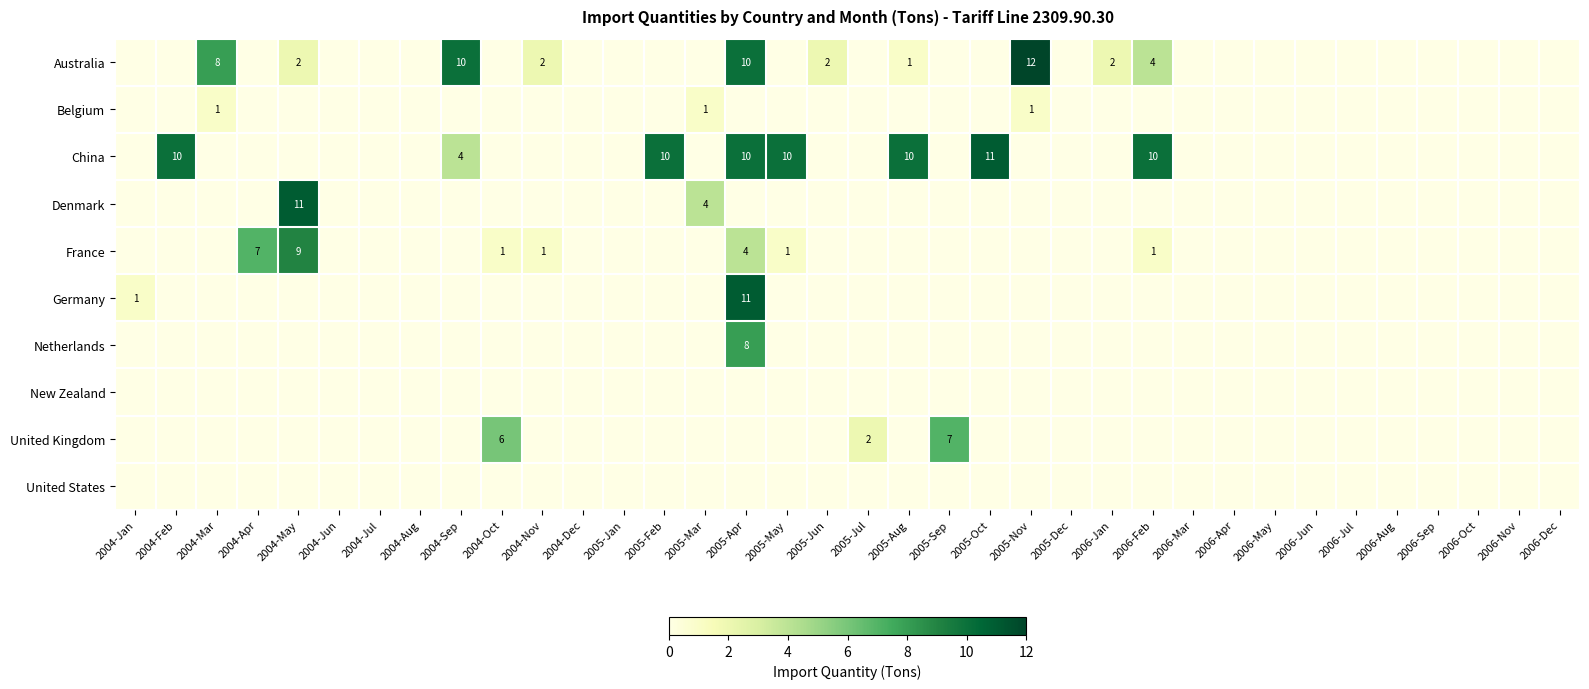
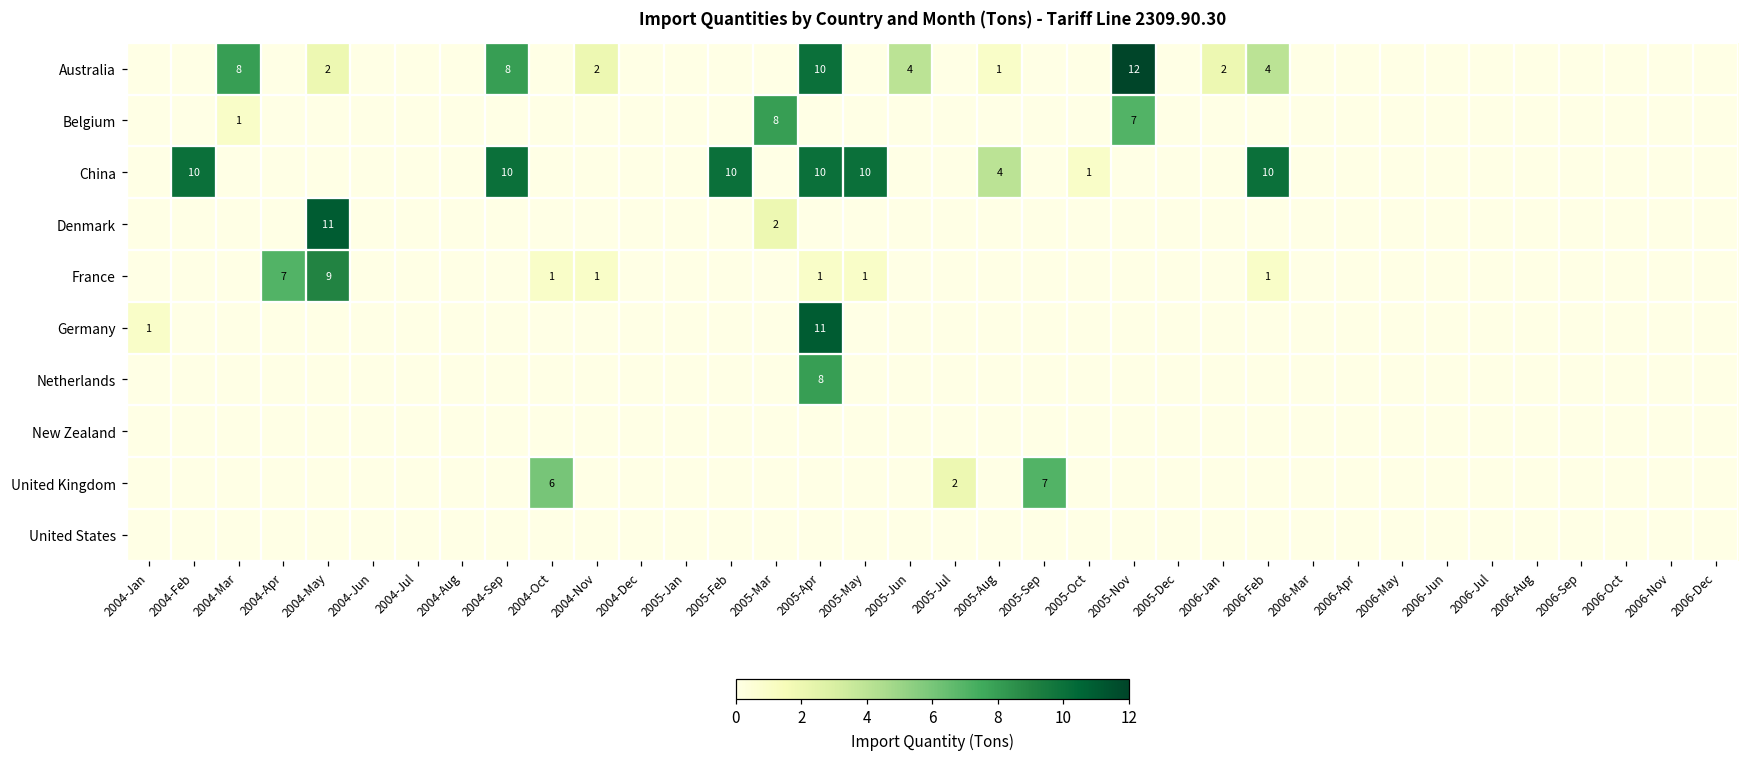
  {
    "Australia": {
      "2004-Mar": 8,
      "2004-May": 2,
-     "2004-Sep": 10,
+     "2004-Sep": 8,
      "2004-Nov": 2,
      "2005-Apr": 10,
-     "2005-Jun": 2,
+     "2005-Jun": 4,
      "2005-Aug": 1,
      "2005-Nov": 12,
      "2006-Jan": 2,
      "2006-Feb": 4
    },
    "Belgium": {
      "2004-Mar": 1,
-     "2005-Mar": 1,
-     "2005-Nov": 1
+     "2005-Mar": 8,
+     "2005-Nov": 7
    },
    "China": {
      "2004-Feb": 10,
-     "2004-Sep": 4,
+     "2004-Sep": 10,
      "2005-Feb": 10,
      "2005-Apr": 10,
      "2005-May": 10,
-     "2005-Aug": 10,
-     "2005-Oct": 11,
+     "2005-Aug": 4,
+     "2005-Oct": 1,
      "2006-Feb": 10
    },
    "Denmark": {
      "2004-May": 11,
-     "2005-Mar": 4
+     "2005-Mar": 2
    },
    "France": {
      "2004-Apr": 7,
      "2004-May": 9,
      "2004-Oct": 1,
      "2004-Nov": 1,
-     "2005-Apr": 4,
+     "2005-Apr": 1,
      "2005-May": 1,
      "2006-Feb": 1
    },
    "Germany": {
      "2004-Jan": 1,
      "2005-Apr": 11
    },
    "Netherlands": {
      "2005-Apr": 8
    },
    "United Kingdom": {
      "2004-Oct": 6,
      "2005-Jul": 2,
      "2005-Sep": 7
    }
  }
